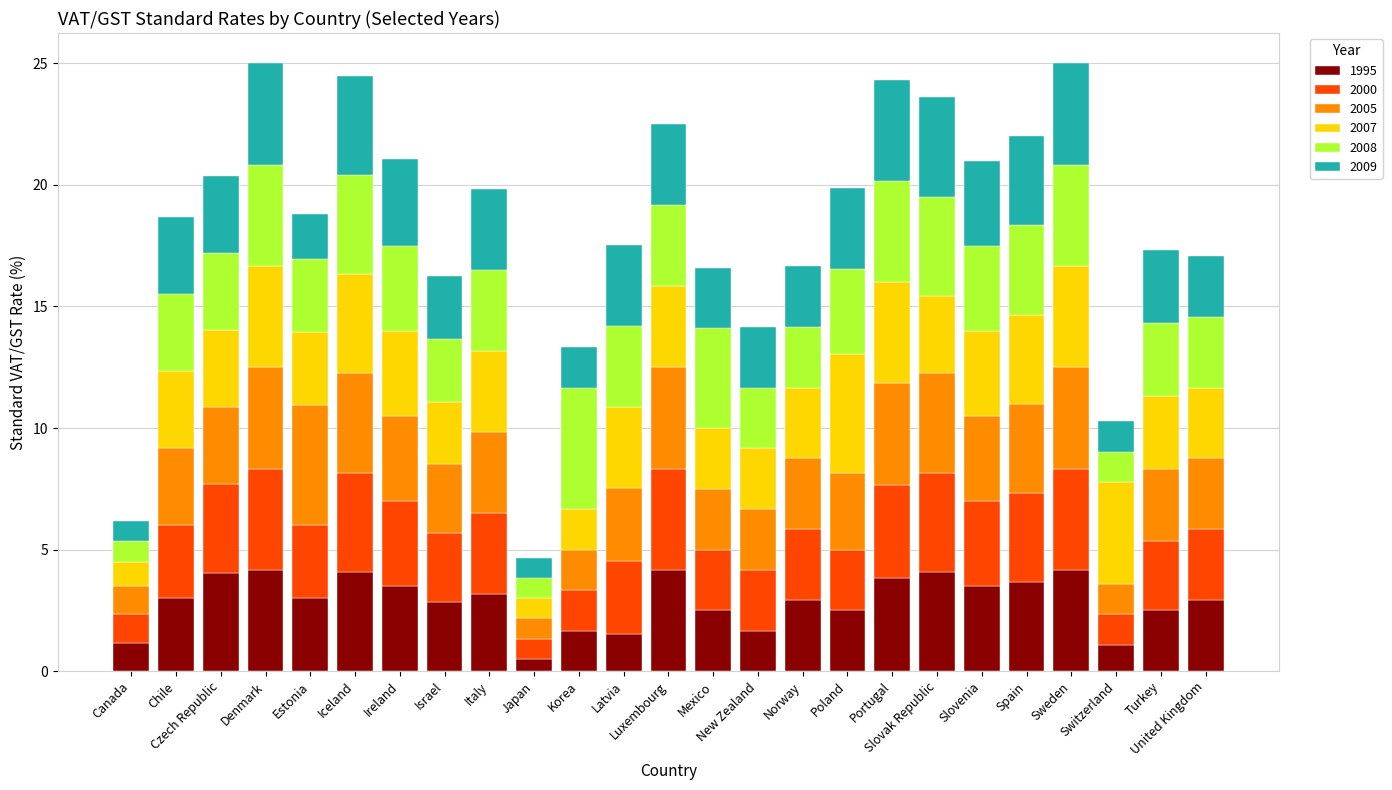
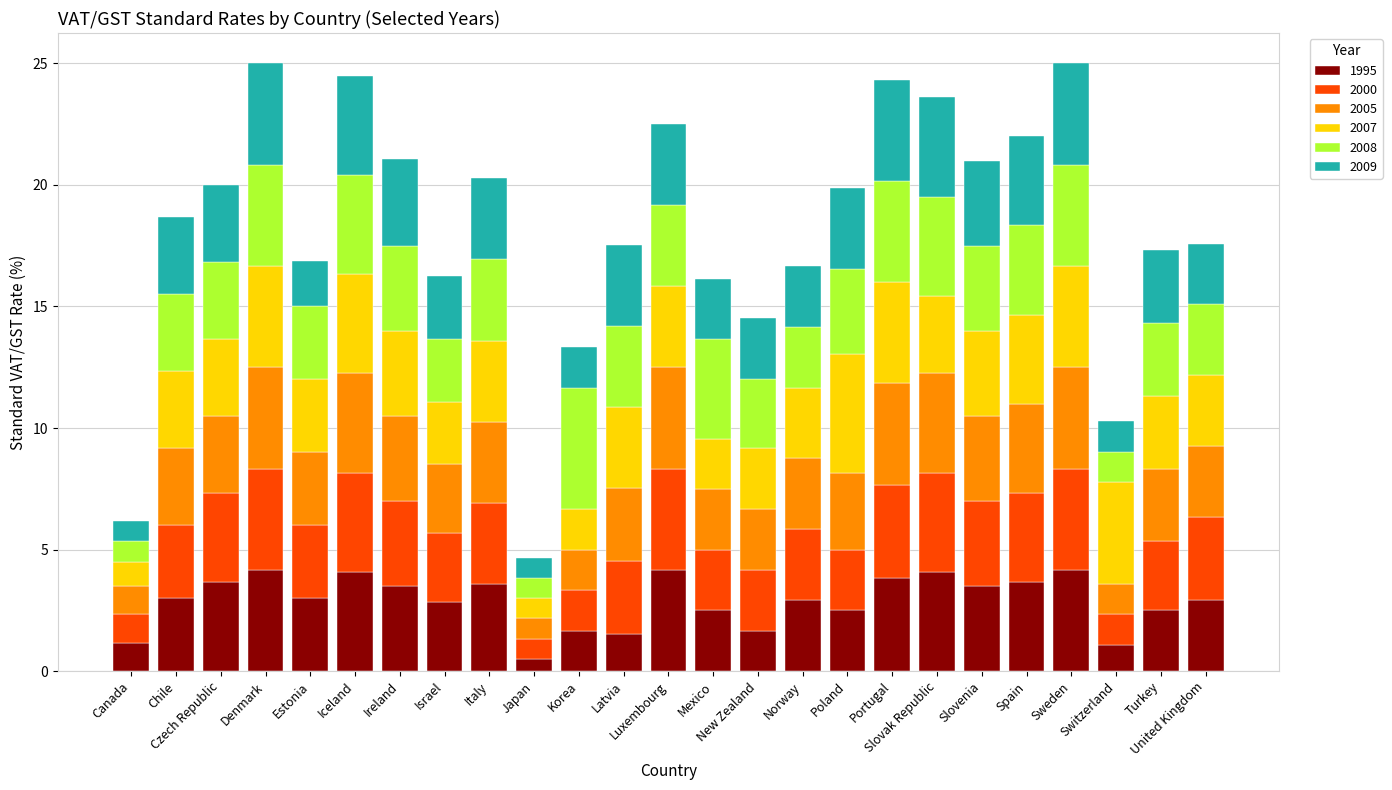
  {
    "1995": {
      "Canada": 1.2,
      "Chile": 3.0,
-     "Czech Republic": 4.1,
+     "Czech Republic": 3.7,
      "Denmark": 4.2,
      "Estonia": 3.0,
      "Iceland": 4.1,
      "Ireland": 3.5,
      "Israel": 2.8,
-     "Italy": 3.2,
+     "Italy": 3.6,
      "Japan": 0.5,
      "Korea": 1.7,
      "Latvia": 1.5,
      "Luxembourg": 4.2,
      "Mexico": 2.5,
      "New Zealand": 1.7,
      "Norway": 2.9,
      "Poland": 2.5,
      "Portugal": 3.8,
      "Slovak Republic": 4.1,
      "Slovenia": 3.5,
      "Spain": 3.7,
      "Sweden": 4.2,
      "Switzerland": 1.1,
      "Turkey": 2.5,
      "United Kingdom": 2.9
    },
    "2000": {
      "Canada": 1.2,
      "Chile": 3.0,
      "Czech Republic": 3.7,
      "Denmark": 4.2,
      "Estonia": 3.0,
      "Iceland": 4.1,
      "Ireland": 3.5,
      "Israel": 2.8,
      "Italy": 3.3,
      "Japan": 0.8,
      "Korea": 1.7,
      "Latvia": 3.0,
      "Luxembourg": 4.2,
      "Mexico": 2.5,
      "New Zealand": 2.5,
      "Norway": 2.9,
      "Poland": 2.5,
      "Portugal": 3.8,
      "Slovak Republic": 4.1,
      "Slovenia": 3.5,
      "Spain": 3.7,
      "Sweden": 4.2,
      "Switzerland": 1.3,
      "Turkey": 2.8,
-     "United Kingdom": 2.9
+     "United Kingdom": 3.4
    },
    "2005": {
      "Canada": 1.2,
      "Chile": 3.2,
      "Czech Republic": 3.2,
      "Denmark": 4.2,
-     "Estonia": 4.9,
+     "Estonia": 3.0,
      "Iceland": 4.1,
      "Ireland": 3.5,
      "Israel": 2.8,
      "Italy": 3.3,
      "Japan": 0.8,
      "Korea": 1.7,
      "Latvia": 3.0,
      "Luxembourg": 4.2,
      "Mexico": 2.5,
      "New Zealand": 2.5,
      "Norway": 2.9,
      "Poland": 3.2,
      "Portugal": 4.2,
      "Slovak Republic": 4.1,
      "Slovenia": 3.5,
      "Spain": 3.7,
      "Sweden": 4.2,
      "Switzerland": 1.3,
      "Turkey": 3.0,
      "United Kingdom": 2.9
    },
    "2007": {
      "Canada": 1.0,
      "Chile": 3.2,
      "Czech Republic": 3.2,
      "Denmark": 4.2,
      "Estonia": 3.0,
      "Iceland": 4.1,
      "Ireland": 3.5,
      "Israel": 2.6,
      "Italy": 3.3,
      "Japan": 0.8,
      "Korea": 1.7,
      "Latvia": 3.3,
      "Luxembourg": 3.3,
-     "Mexico": 2.5,
+     "Mexico": 2.1,
      "New Zealand": 2.5,
      "Norway": 2.9,
      "Poland": 4.9,
      "Portugal": 4.2,
      "Slovak Republic": 3.2,
      "Slovenia": 3.5,
      "Spain": 3.7,
      "Sweden": 4.2,
      "Switzerland": 4.2,
      "Turkey": 3.0,
      "United Kingdom": 2.9
    },
    "2008": {
      "Canada": 0.8,
      "Chile": 3.2,
      "Czech Republic": 3.2,
      "Denmark": 4.2,
      "Estonia": 3.0,
      "Iceland": 4.1,
      "Ireland": 3.5,
      "Israel": 2.6,
      "Italy": 3.3,
      "Japan": 0.8,
      "Korea": 5.0,
      "Latvia": 3.3,
      "Luxembourg": 3.3,
      "Mexico": 4.1,
-     "New Zealand": 2.5,
+     "New Zealand": 2.9,
      "Norway": 2.5,
      "Poland": 3.5,
      "Portugal": 4.2,
      "Slovak Republic": 4.1,
      "Slovenia": 3.5,
      "Spain": 3.7,
      "Sweden": 4.2,
      "Switzerland": 1.3,
      "Turkey": 3.0,
      "United Kingdom": 2.9
    },
    "2009": {
      "Canada": 0.8,
      "Chile": 3.2,
      "Czech Republic": 3.2,
      "Denmark": 4.2,
      "Estonia": 1.9,
      "Iceland": 4.1,
      "Ireland": 3.6,
      "Israel": 2.6,
      "Italy": 3.3,
      "Japan": 0.8,
      "Korea": 1.7,
      "Latvia": 3.3,
      "Luxembourg": 3.3,
      "Mexico": 2.5,
      "New Zealand": 2.5,
      "Norway": 2.5,
      "Poland": 3.3,
      "Portugal": 4.2,
      "Slovak Republic": 4.1,
      "Slovenia": 3.5,
      "Spain": 3.7,
      "Sweden": 4.2,
      "Switzerland": 1.3,
      "Turkey": 3.0,
      "United Kingdom": 2.5
    }
  }
